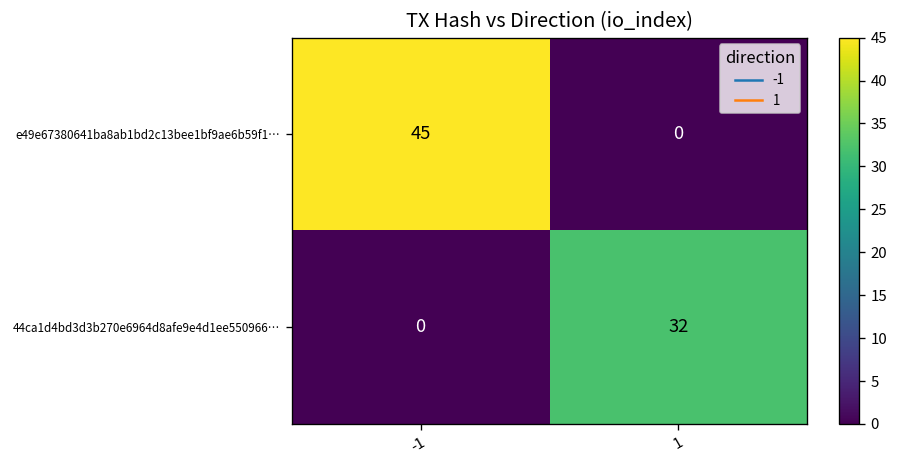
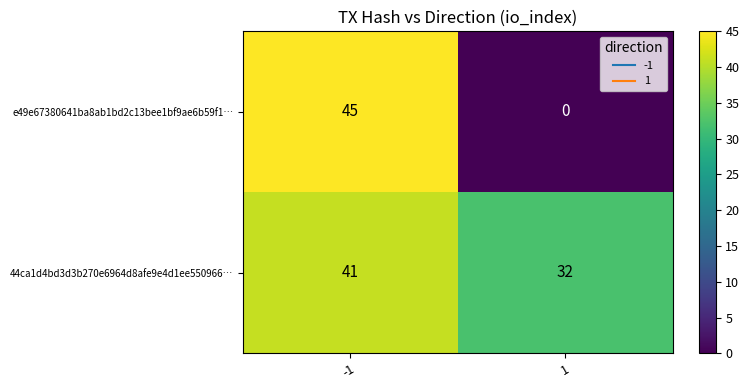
  {
    "e49e67380641ba8ab1bd2c13bee1bf9ae6b59f1…": {
      "-1": 45,
      "1": 0
    },
    "44ca1d4bd3d3b270e6964d8afe9e4d1ee550966…": {
-     "-1": 0,
+     "-1": 41,
      "1": 32
    }
  }
